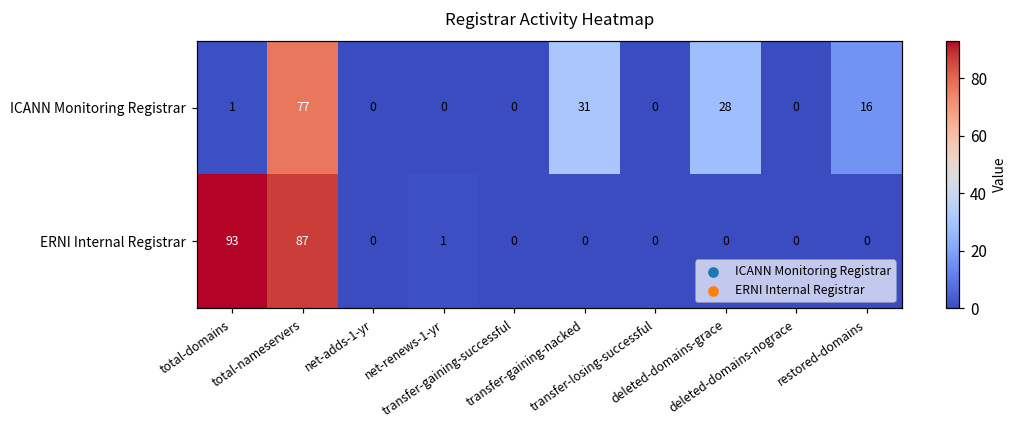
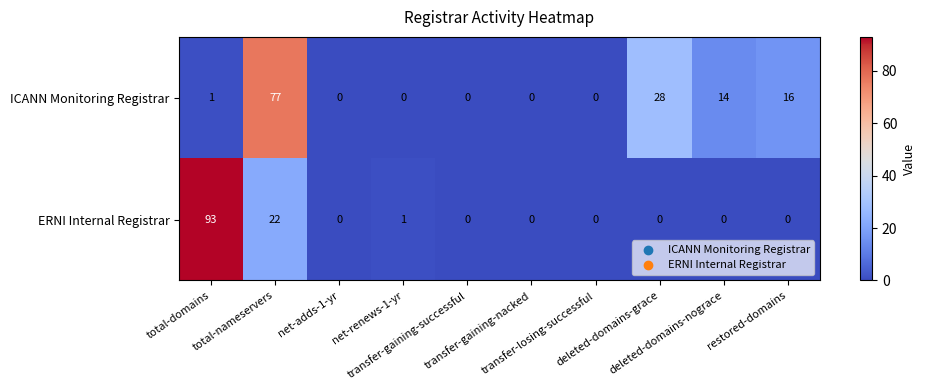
  {
    "ICANN Monitoring Registrar": {
      "total-domains": 1,
      "total-nameservers": 77,
      "net-adds-1-yr": 0,
      "net-renews-1-yr": 0,
      "transfer-gaining-successful": 0,
-     "transfer-gaining-nacked": 31,
+     "transfer-gaining-nacked": 0,
      "transfer-losing-successful": 0,
      "deleted-domains-grace": 28,
-     "deleted-domains-nograce": 0,
+     "deleted-domains-nograce": 14,
      "restored-domains": 16
    },
    "ERNI Internal Registrar": {
      "total-domains": 93,
-     "total-nameservers": 87,
+     "total-nameservers": 22,
      "net-adds-1-yr": 0,
      "net-renews-1-yr": 1,
      "transfer-gaining-successful": 0,
      "transfer-gaining-nacked": 0,
      "transfer-losing-successful": 0,
      "deleted-domains-grace": 0,
      "deleted-domains-nograce": 0,
      "restored-domains": 0
    }
  }
